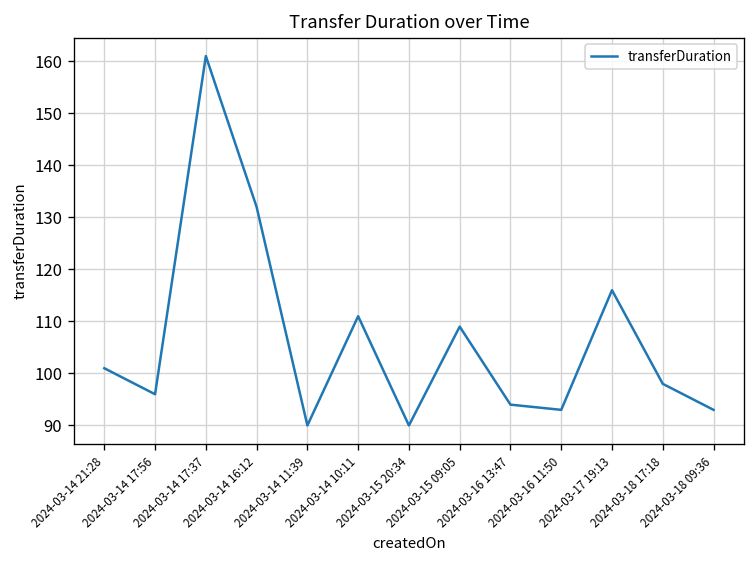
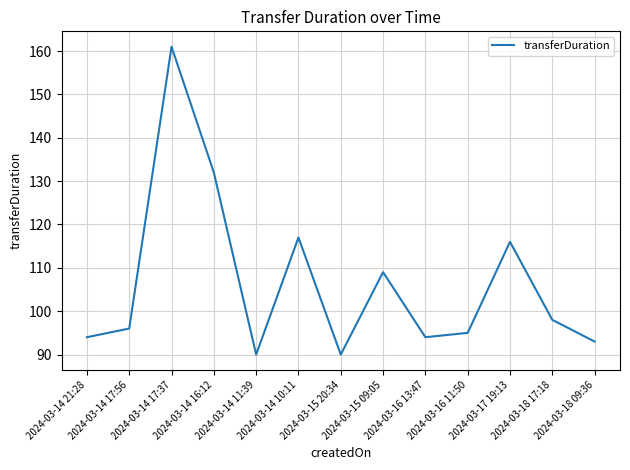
  {
-   "2024-03-14 21:28": 101,
+   "2024-03-14 21:28": 94,
    "2024-03-14 17:56": 96,
    "2024-03-14 17:37": 161,
    "2024-03-14 16:12": 132,
    "2024-03-14 11:39": 90,
-   "2024-03-14 10:11": 111,
+   "2024-03-14 10:11": 117,
    "2024-03-15 20:34": 90,
    "2024-03-15 09:05": 109,
    "2024-03-16 13:47": 94,
-   "2024-03-16 11:50": 93,
+   "2024-03-16 11:50": 95,
    "2024-03-17 19:13": 116,
    "2024-03-18 17:18": 98,
    "2024-03-18 09:36": 93
  }
